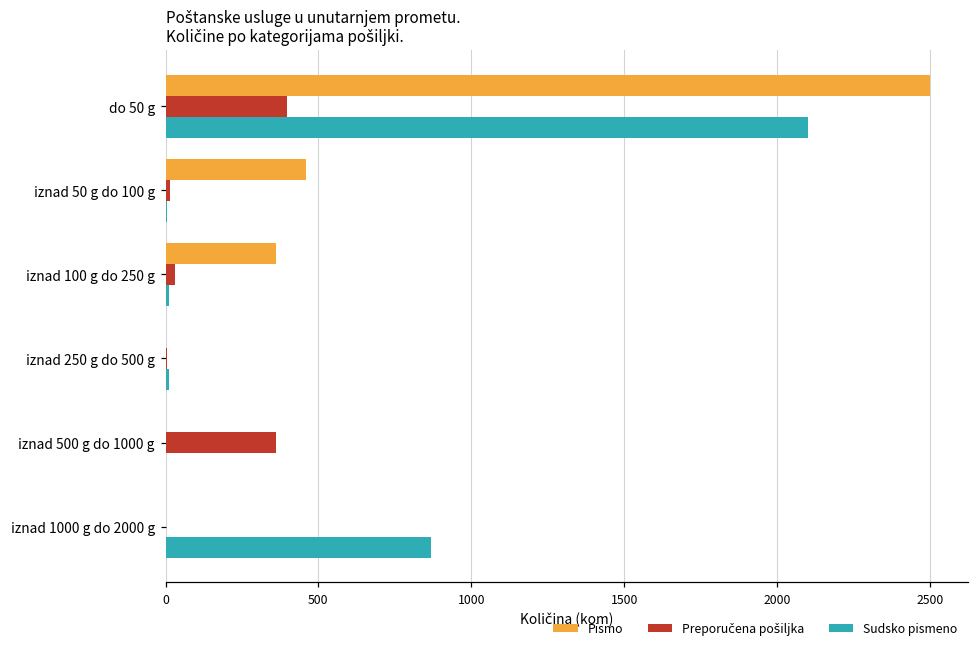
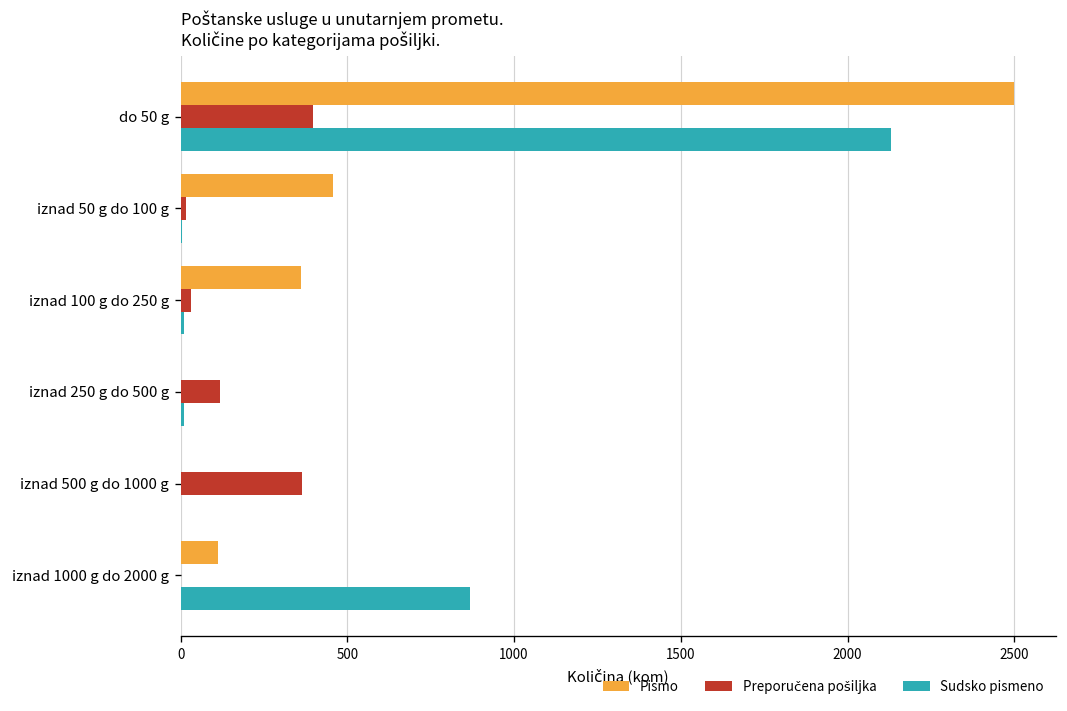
  {
    "Pismo": {
      "do 50 g": 2500,
      "iznad 50 g do 100 g": 460,
      "iznad 100 g do 250 g": 360,
      "iznad 250 g do 500 g": 0,
      "iznad 500 g do 1000 g": 0,
-     "iznad 1000 g do 2000 g": 0
+     "iznad 1000 g do 2000 g": 110
    },
    "Preporučena pošiljka": {
      "do 50 g": 400,
      "iznad 50 g do 100 g": 20,
      "iznad 100 g do 250 g": 30,
-     "iznad 250 g do 500 g": 10,
+     "iznad 250 g do 500 g": 120,
      "iznad 500 g do 1000 g": 360,
      "iznad 1000 g do 2000 g": 0
    },
    "Sudsko pismeno": {
-     "do 50 g": 2100,
+     "do 50 g": 2130,
      "iznad 100 g do 250 g": 10,
      "iznad 250 g do 500 g": 10,
      "iznad 1000 g do 2000 g": 870
    }
  }
